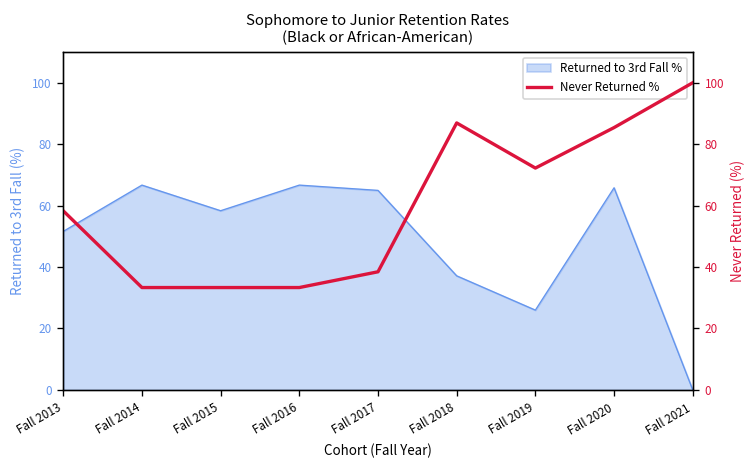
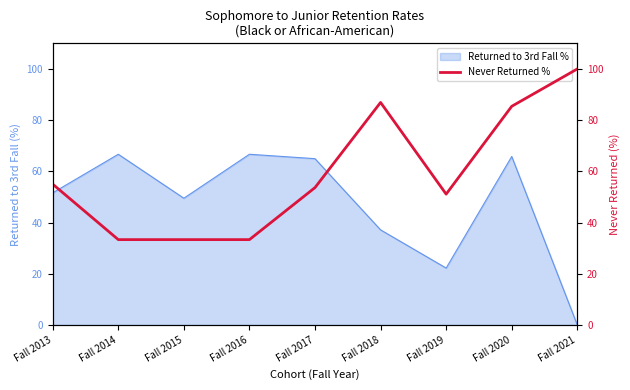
  {
    "Returned to 3rd Fall %": {
      "Fall 2013": 52,
      "Fall 2014": 67,
-     "Fall 2015": 58,
+     "Fall 2015": 50,
      "Fall 2016": 67,
      "Fall 2017": 65,
      "Fall 2018": 37,
-     "Fall 2019": 26,
+     "Fall 2019": 22,
      "Fall 2020": 66,
      "Fall 2021": 0
    },
    "Never Returned %": {
-     "Fall 2013": 58,
+     "Fall 2013": 55,
      "Fall 2014": 33,
      "Fall 2015": 33,
      "Fall 2016": 33,
-     "Fall 2017": 38,
+     "Fall 2017": 54,
      "Fall 2018": 87,
-     "Fall 2019": 72,
+     "Fall 2019": 51,
      "Fall 2020": 85,
      "Fall 2021": 100
    }
  }
